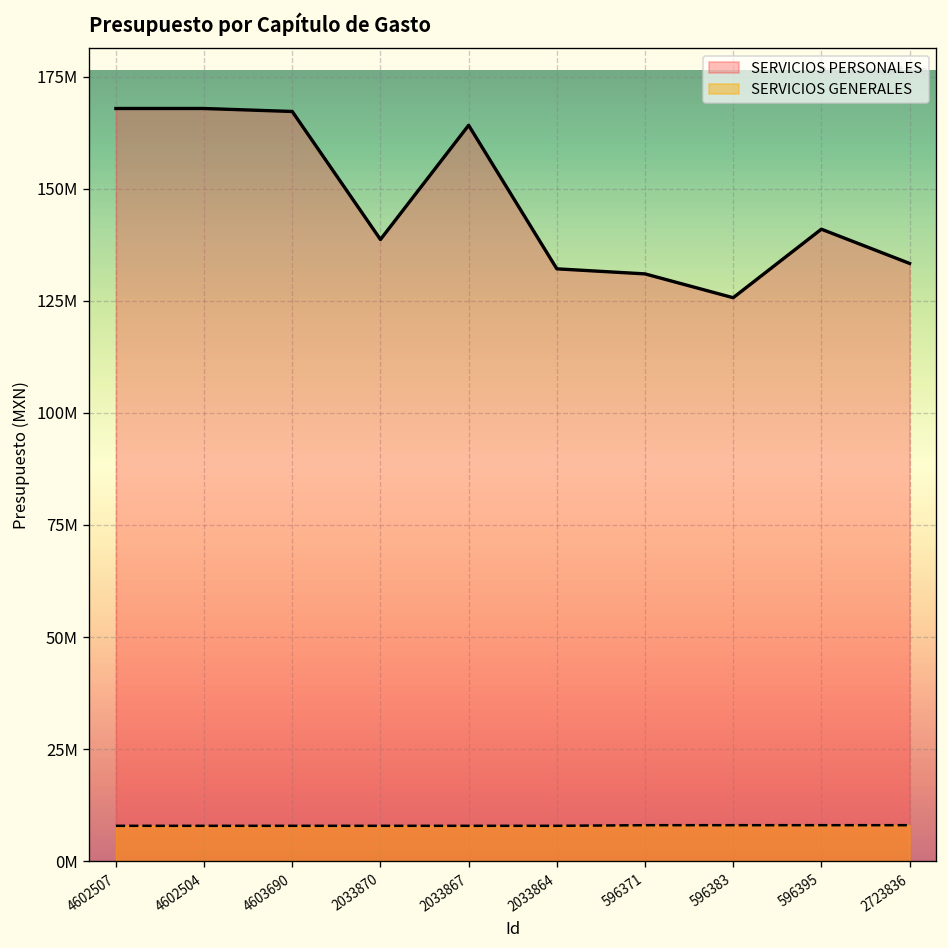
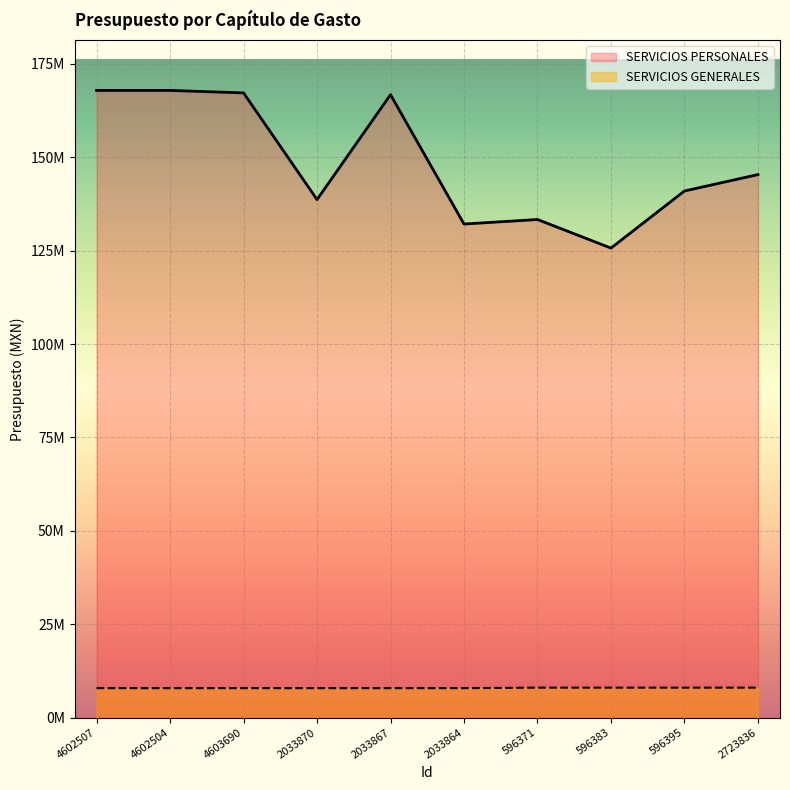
  {
    "SERVICIOS PERSONALES": {
      "4602507": 168000000,
      "4602504": 168000000,
      "4603690": 167000000,
      "2033870": 139000000,
-     "2033867": 164000000,
+     "2033867": 167000000,
      "2033864": 132000000,
-     "596371": 131000000,
+     "596371": 133000000,
      "596383": 126000000,
      "596395": 141000000,
-     "2723836": 133000000
+     "2723836": 145000000
    },
    "SERVICIOS GENERALES": {
      "4602507": 8000000,
      "4602504": 8000000,
      "4603690": 8000000,
      "2033870": 8000000,
      "2033867": 8000000,
      "2033864": 8000000,
      "596371": 8000000,
      "596383": 8000000,
      "596395": 8000000,
      "2723836": 8000000
    }
  }
